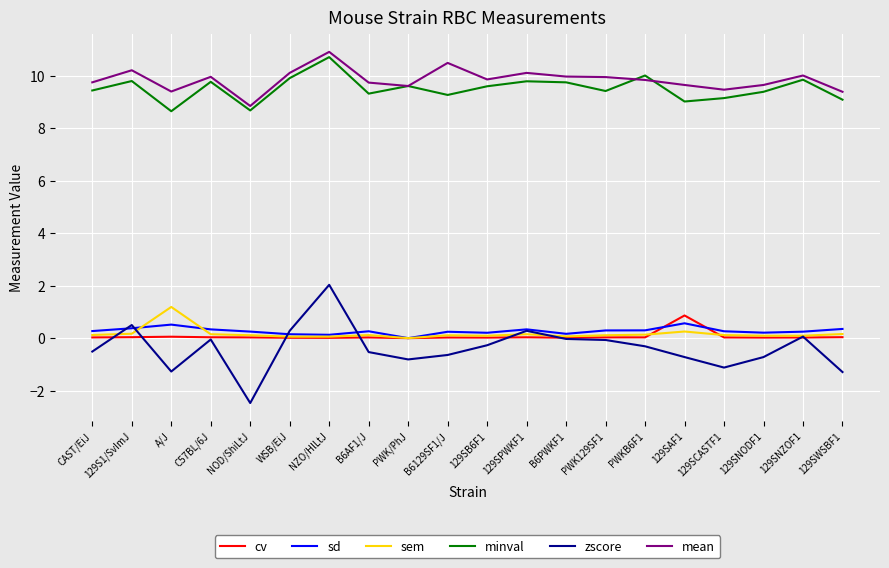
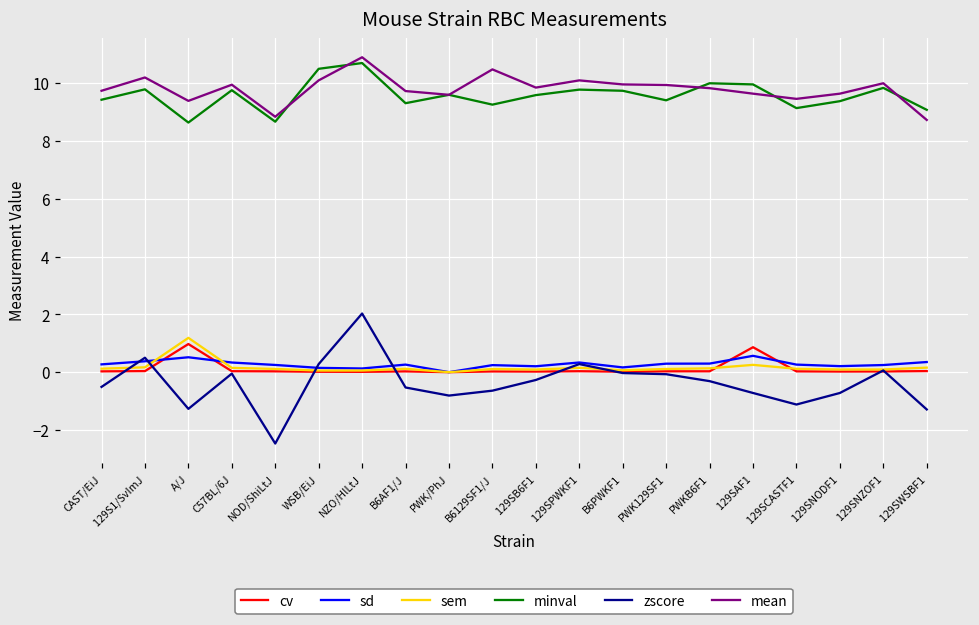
  {
    "cv": {
      "129S1/SvImJ": 0.0,
-     "A/J": 0.1,
+     "A/J": 1.0,
      "129SPWKF1": 0.0,
      "PWKB6F1": 0.0,
      "129SAF1": 0.9,
      "129SWSBF1": 0.0
    },
    "sd": {
      "CAST/EiJ": 0.3,
      "129S1/SvImJ": 0.4,
      "A/J": 0.5,
      "C57BL/6J": 0.3,
      "NOD/ShiLtJ": 0.3,
      "B6AF1/J": 0.3,
      "B6129SF1/J": 0.2,
      "129SB6F1": 0.2,
      "B6PWKF1": 0.2,
      "PWK129SF1": 0.3,
      "PWKB6F1": 0.3,
      "129SAF1": 0.6,
      "129SCASTF1": 0.3,
      "129SNODF1": 0.2,
      "129SNZOF1": 0.2,
      "129SWSBF1": 0.4
    },
    "sem": {
      "129S1/SvImJ": 0.2,
      "A/J": 1.2,
      "C57BL/6J": 0.1,
      "129SPWKF1": 0.2,
      "PWKB6F1": 0.1,
      "129SAF1": 0.3,
      "129SWSBF1": 0.2
    },
    "minval": {
      "CAST/EiJ": 9.4,
      "129S1/SvImJ": 9.8,
      "A/J": 8.6,
      "C57BL/6J": 9.8,
      "NOD/ShiLtJ": 8.7,
-     "WSB/EiJ": 9.9,
+     "WSB/EiJ": 10.5,
      "NZO/HlLtJ": 10.7,
      "B6AF1/J": 9.3,
      "B6129SF1/J": 9.3,
      "129SB6F1": 9.6,
      "129SPWKF1": 9.8,
      "B6PWKF1": 9.7,
      "PWK129SF1": 9.4,
      "PWKB6F1": 10.0,
-     "129SAF1": 9.0,
+     "129SAF1": 10.0,
      "129SCASTF1": 9.1,
      "129SNODF1": 9.4,
      "129SNZOF1": 9.8,
      "129SWSBF1": 9.1
    },
    "zscore": {
      "CAST/EiJ": -0.5,
      "129S1/SvImJ": 0.5,
      "A/J": -1.3,
      "NOD/ShiLtJ": -2.5,
      "WSB/EiJ": 0.3,
      "NZO/HlLtJ": 2.0,
      "B6AF1/J": -0.5,
      "PWK/PhJ": -0.8,
      "B6129SF1/J": -0.6,
      "129SB6F1": -0.3,
      "PWK129SF1": -0.1,
      "PWKB6F1": -0.3,
      "129SAF1": -0.7,
      "129SCASTF1": -1.1,
      "129SNODF1": -0.7,
      "129SWSBF1": -1.3
    },
    "mean": {
      "CAST/EiJ": 9.7,
      "129S1/SvImJ": 10.2,
      "A/J": 9.4,
      "C57BL/6J": 10.0,
      "NOD/ShiLtJ": 8.8,
      "WSB/EiJ": 10.1,
      "NZO/HlLtJ": 10.9,
      "B6AF1/J": 9.7,
      "B6129SF1/J": 10.5,
      "129SB6F1": 9.9,
      "129SPWKF1": 10.1,
      "B6PWKF1": 10.0,
      "PWK129SF1": 9.9,
      "PWKB6F1": 9.8,
      "129SAF1": 9.6,
      "129SCASTF1": 9.5,
      "129SNODF1": 9.6,
      "129SNZOF1": 10.0,
-     "129SWSBF1": 9.4
+     "129SWSBF1": 8.7
    }
  }
